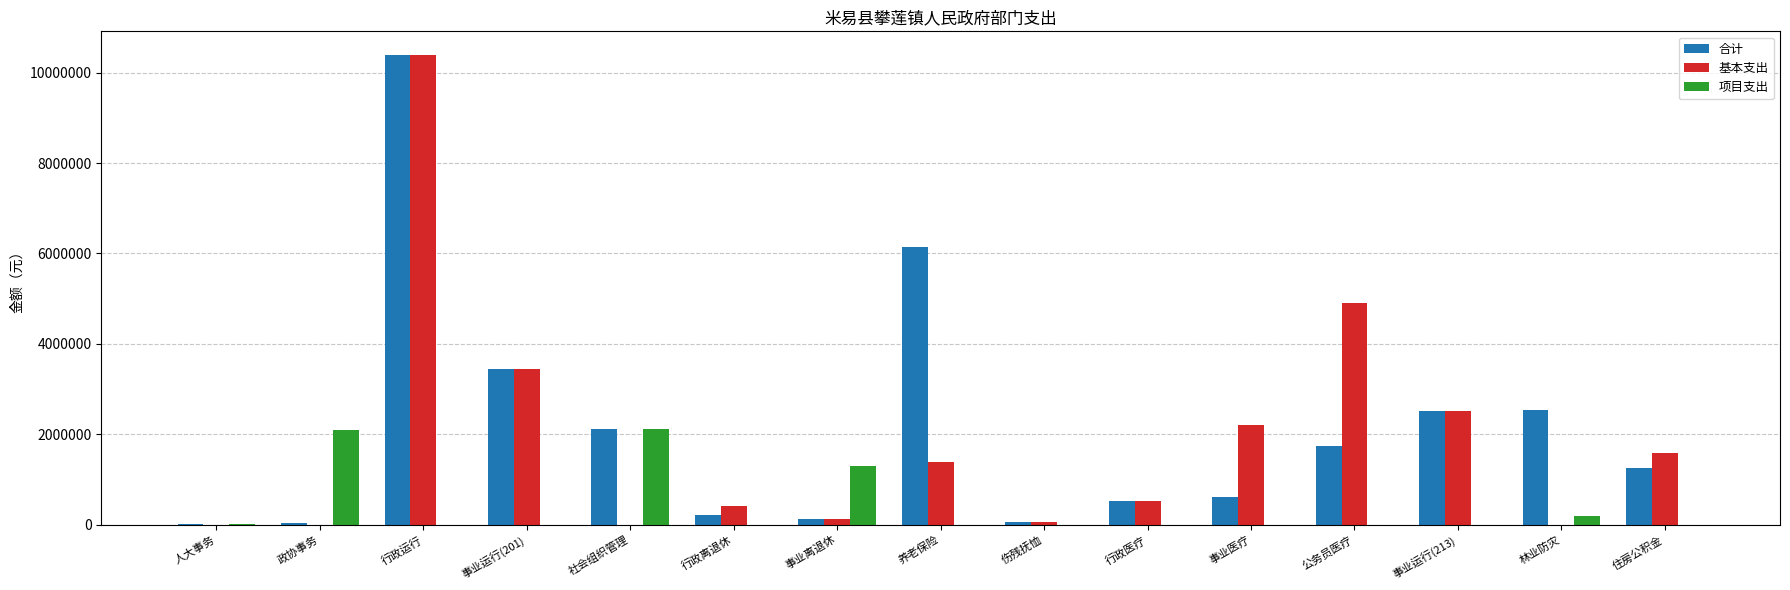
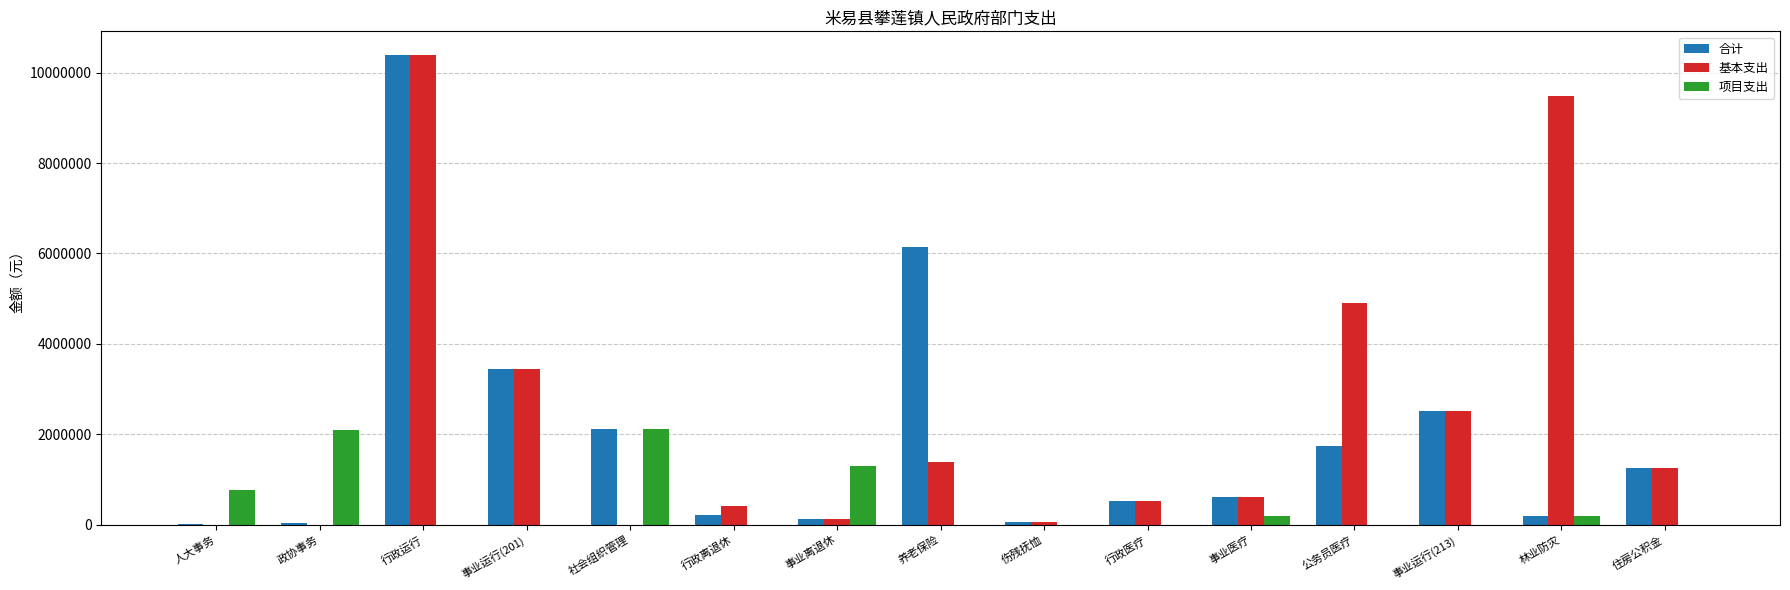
  {
    "合计": {
      "行政运行": 10400000,
      "事业运行(201)": 3500000,
      "社会组织管理": 2100000,
      "行政离退休": 200000,
      "事业离退休": 100000,
      "养老保险": 6200000,
      "行政医疗": 500000,
      "事业医疗": 600000,
      "公务员医疗": 1700000,
      "事业运行(213)": 2500000,
-     "林业防灾": 2500000,
+     "林业防灾": 200000,
      "住房公积金": 1300000
    },
    "基本支出": {
      "人大事务": 0,
      "政协事务": 0,
      "行政运行": 10400000,
      "事业运行(201)": 3500000,
      "社会组织管理": 0,
      "行政离退休": 400000,
      "事业离退休": 100000,
      "养老保险": 1400000,
      "行政医疗": 500000,
-     "事业医疗": 2200000,
+     "事业医疗": 600000,
      "公务员医疗": 4900000,
      "事业运行(213)": 2500000,
-     "林业防灾": 0,
-     "住房公积金": 1600000
+     "林业防灾": 9500000,
+     "住房公积金": 1300000
    },
    "项目支出": {
-     "人大事务": 0,
+     "人大事务": 800000,
      "政协事务": 2100000,
      "行政运行": 0,
      "事业运行(201)": 0,
      "社会组织管理": 2100000,
      "行政离退休": 0,
      "事业离退休": 1300000,
      "养老保险": 0,
      "伤残抚恤": 0,
      "行政医疗": 0,
-     "事业医疗": 0,
+     "事业医疗": 200000,
      "公务员医疗": 0,
      "事业运行(213)": 0,
      "林业防灾": 200000,
      "住房公积金": 0
    }
  }
